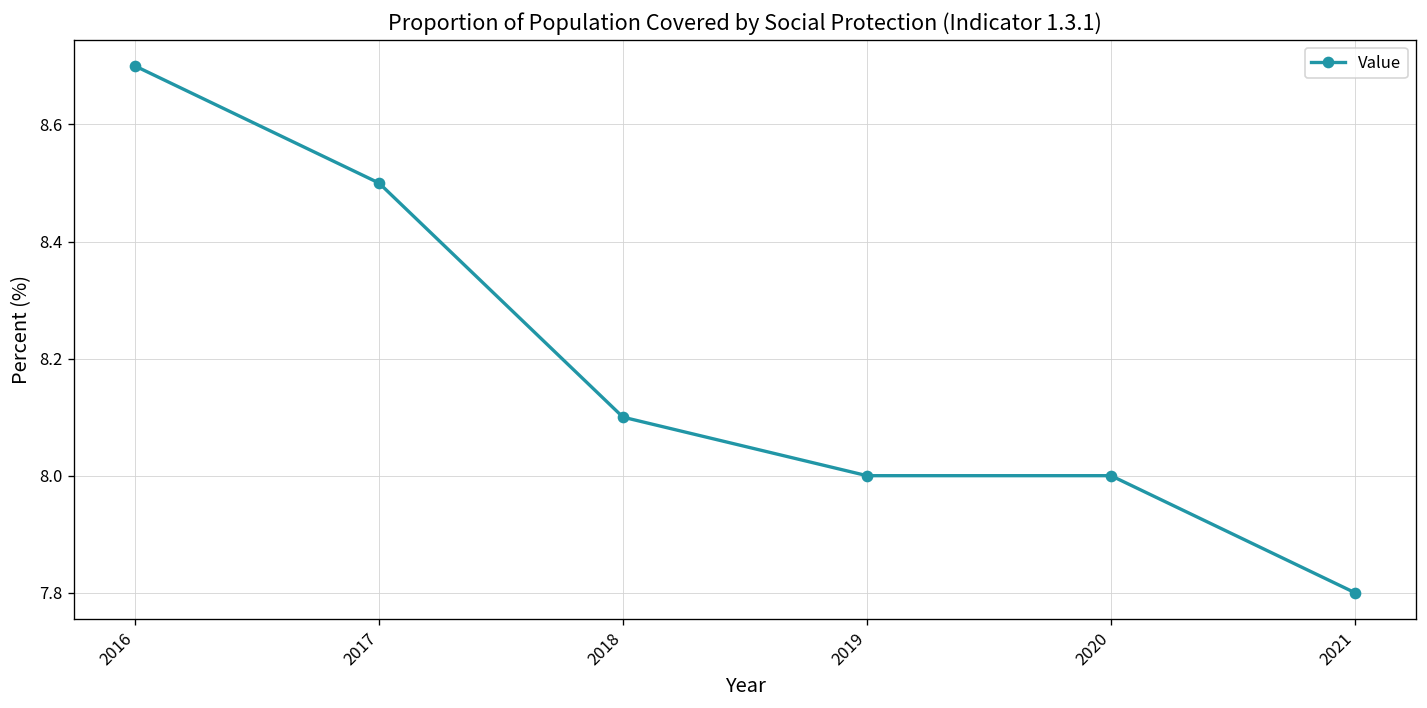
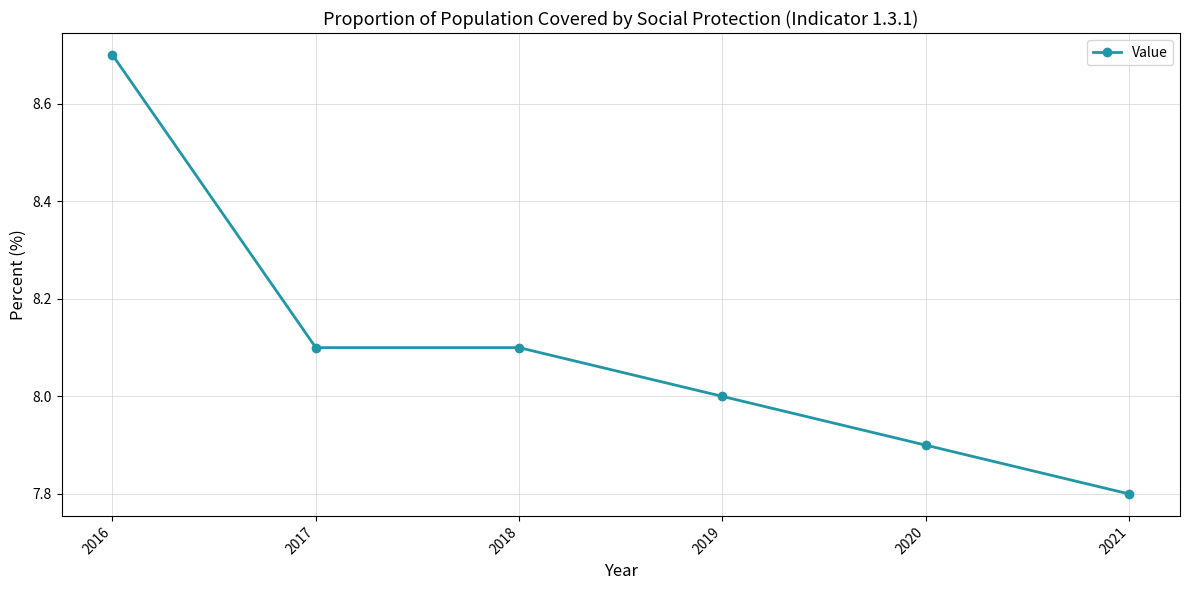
  {
    "2016": 8.7,
-   "2017": 8.5,
+   "2017": 8.1,
    "2018": 8.1,
    "2019": 8.0,
-   "2020": 8.0,
+   "2020": 7.9,
    "2021": 7.8
  }
